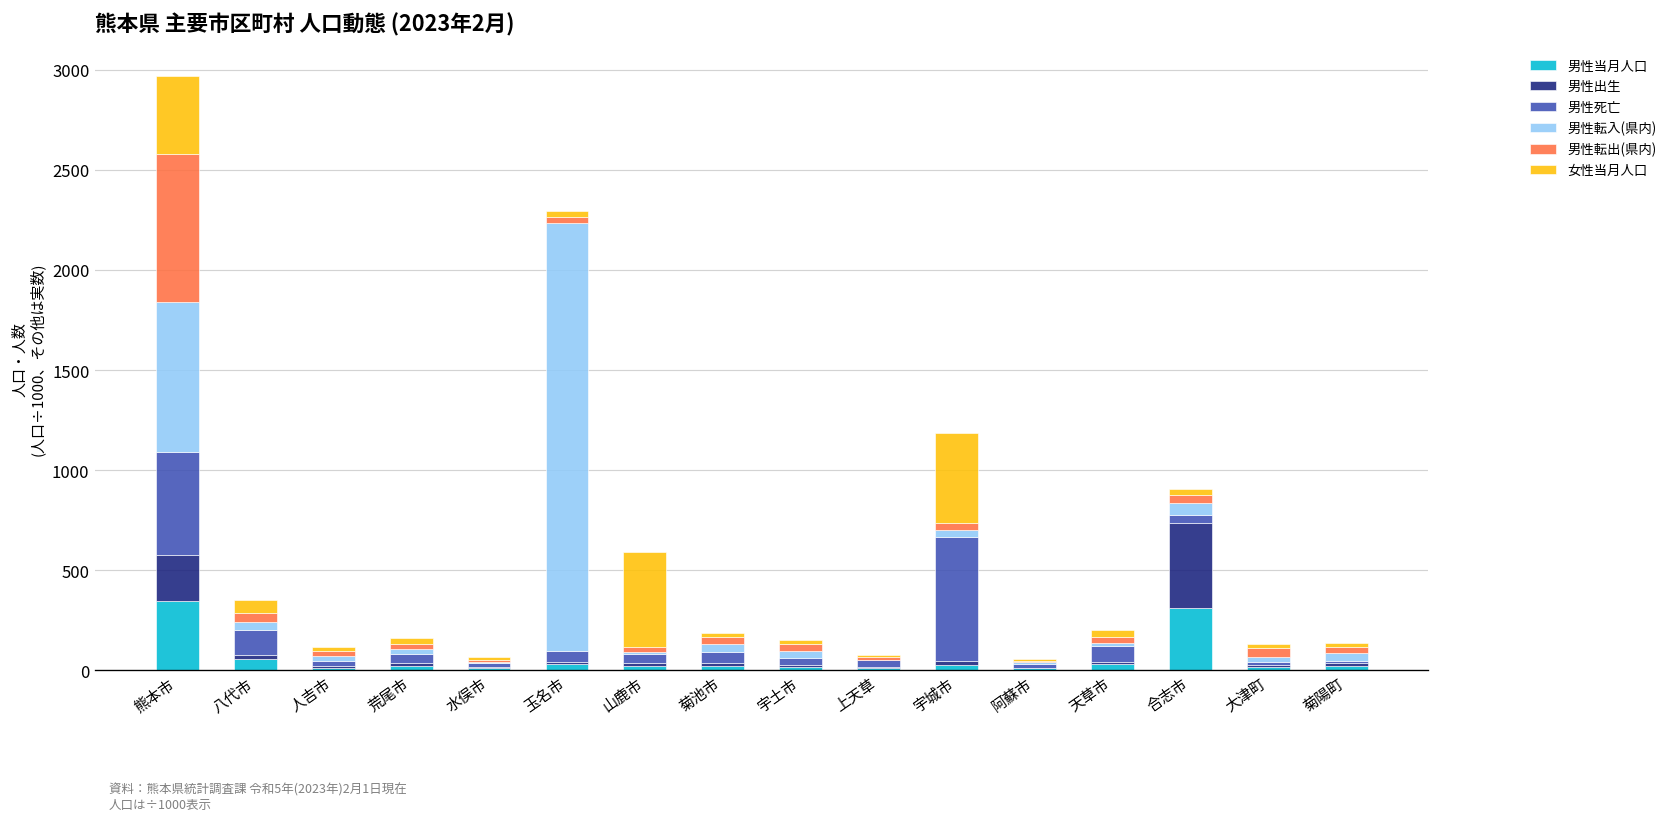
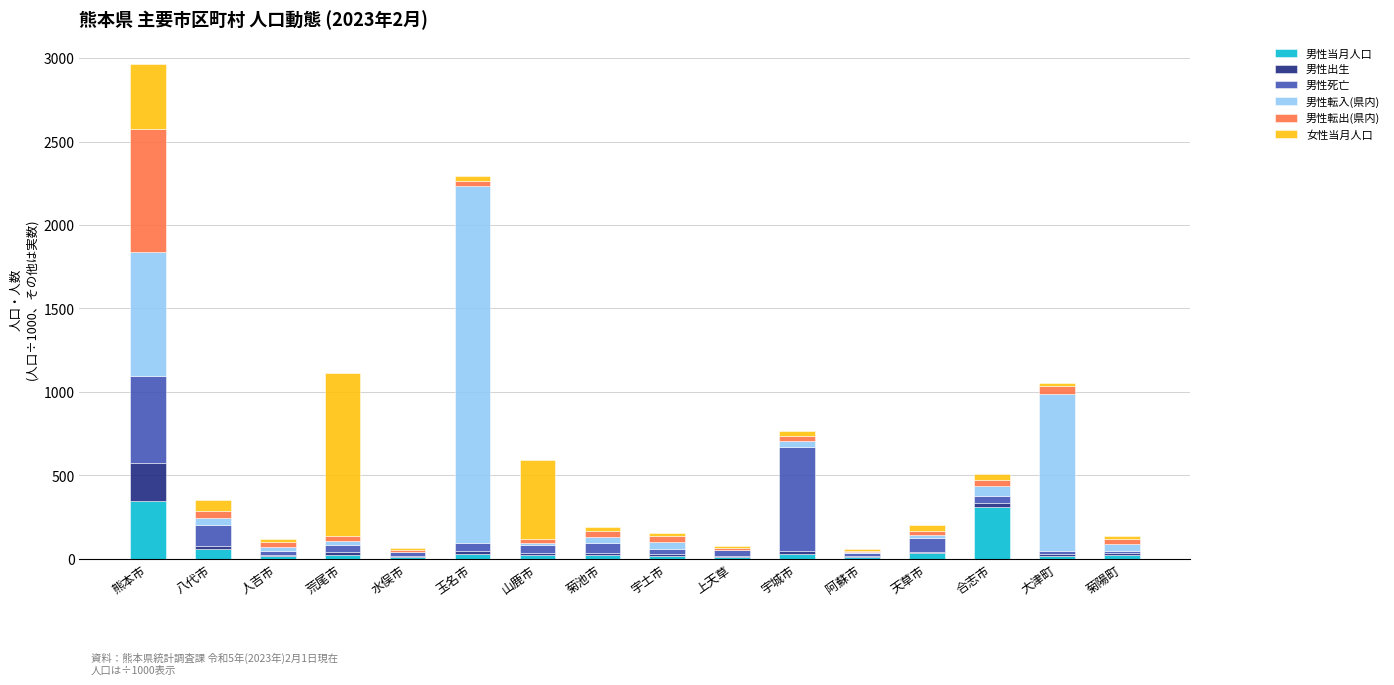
  {
    "男性当月人口": {
      "熊本市": 350,
      "八代市": 60,
      "荒尾市": 20,
      "玉名市": 30,
      "山鹿市": 20,
      "菊池市": 20,
      "宇土市": 20,
      "宇城市": 30,
      "天草市": 30,
      "合志市": 310,
      "大津町": 20,
      "菊陽町": 20
    },
    "男性出生": {
      "熊本市": 230,
      "八代市": 20,
      "荒尾市": 20,
      "宇城市": 20,
-     "合志市": 430
+     "合志市": 30
    },
    "男性死亡": {
      "熊本市": 520,
      "八代市": 120,
      "人吉市": 30,
      "荒尾市": 50,
      "水俣市": 20,
      "玉名市": 50,
      "山鹿市": 50,
      "菊池市": 60,
      "宇土市": 30,
      "上天草": 30,
      "宇城市": 620,
      "阿蘇市": 20,
      "天草市": 80,
      "合志市": 40,
      "大津町": 20
    },
    "男性転入(県内)": {
      "熊本市": 750,
      "八代市": 40,
      "人吉市": 20,
      "荒尾市": 20,
      "玉名市": 2140,
      "菊池市": 40,
      "宇土市": 40,
      "宇城市": 40,
      "天草市": 20,
      "合志市": 60,
-     "大津町": 30,
+     "大津町": 950,
      "菊陽町": 40
    },
    "男性転出(県内)": {
      "熊本市": 740,
      "八代市": 50,
      "人吉市": 30,
      "荒尾市": 30,
      "玉名市": 30,
      "山鹿市": 30,
      "菊池市": 30,
      "宇土市": 30,
      "宇城市": 30,
      "天草市": 30,
      "合志市": 40,
      "大津町": 50,
      "菊陽町": 30
    },
    "女性当月人口": {
      "熊本市": 390,
      "八代市": 60,
      "人吉市": 20,
-     "荒尾市": 30,
+     "荒尾市": 980,
      "玉名市": 30,
      "山鹿市": 470,
      "菊池市": 20,
      "宇土市": 20,
-     "宇城市": 450,
+     "宇城市": 30,
      "天草市": 40,
      "合志市": 30,
      "大津町": 20,
      "菊陽町": 20
    }
  }
